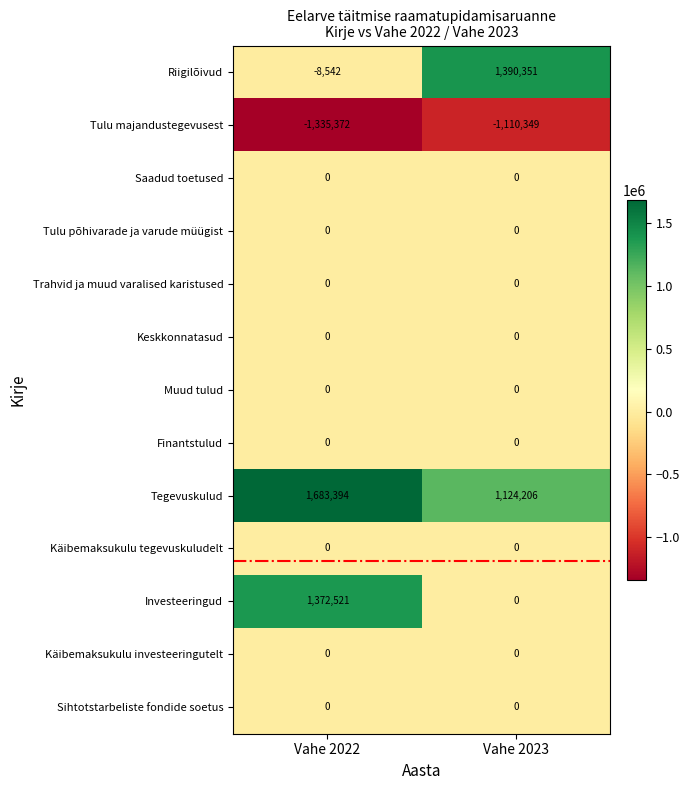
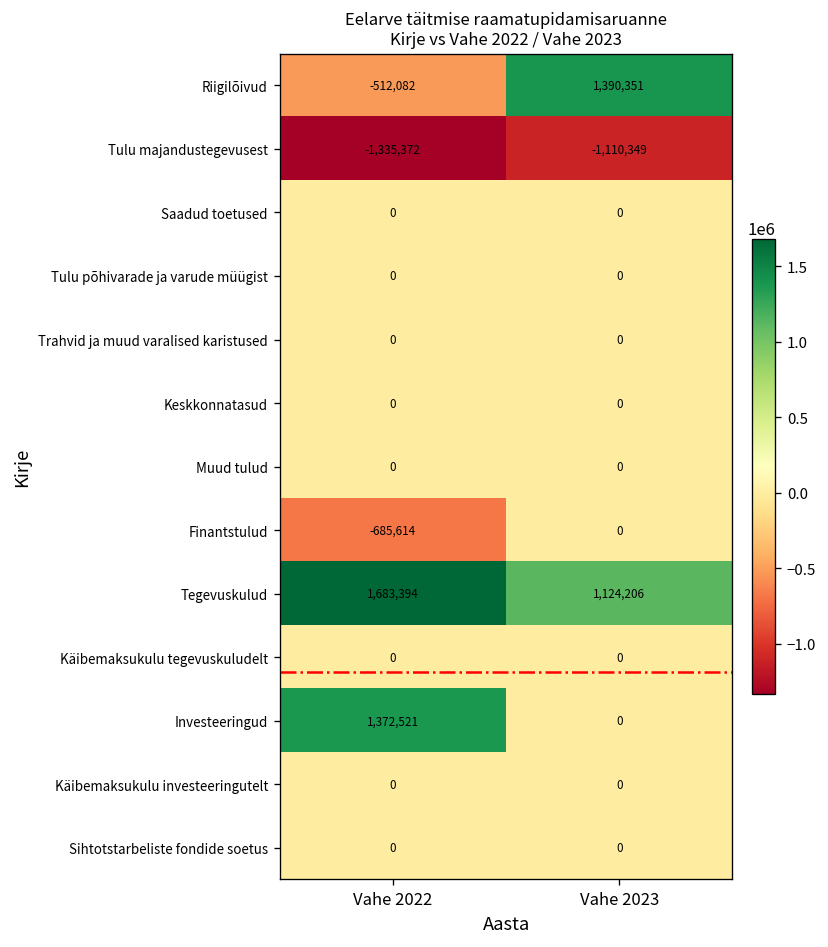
  {
    "Riigilõivud": {
-     "Vahe 2022": "-8,542",
+     "Vahe 2022": "-512,082",
      "Vahe 2023": "1,390,351"
    },
    "Tulu majandustegevusest": {
      "Vahe 2022": "-1,335,372",
      "Vahe 2023": "-1,110,349"
    },
    "Saadud toetused": {
      "Vahe 2022": "0",
      "Vahe 2023": "0"
    },
    "Tulu põhivarade ja varude müügist": {
      "Vahe 2022": "0",
      "Vahe 2023": "0"
    },
    "Trahvid ja muud varalised karistused": {
      "Vahe 2022": "0",
      "Vahe 2023": "0"
    },
    "Keskkonnatasud": {
      "Vahe 2022": "0",
      "Vahe 2023": "0"
    },
    "Muud tulud": {
      "Vahe 2022": "0",
      "Vahe 2023": "0"
    },
    "Finantstulud": {
-     "Vahe 2022": "0",
+     "Vahe 2022": "-685,614",
      "Vahe 2023": "0"
    },
    "Tegevuskulud": {
      "Vahe 2022": "1,683,394",
      "Vahe 2023": "1,124,206"
    },
    "Käibemaksukulu tegevuskuludelt": {
      "Vahe 2022": "0",
      "Vahe 2023": "0"
    },
    "Investeeringud": {
      "Vahe 2022": "1,372,521",
      "Vahe 2023": "0"
    },
    "Käibemaksukulu investeeringutelt": {
      "Vahe 2022": "0",
      "Vahe 2023": "0"
    },
    "Sihtotstarbeliste fondide soetus": {
      "Vahe 2022": "0",
      "Vahe 2023": "0"
    }
  }
